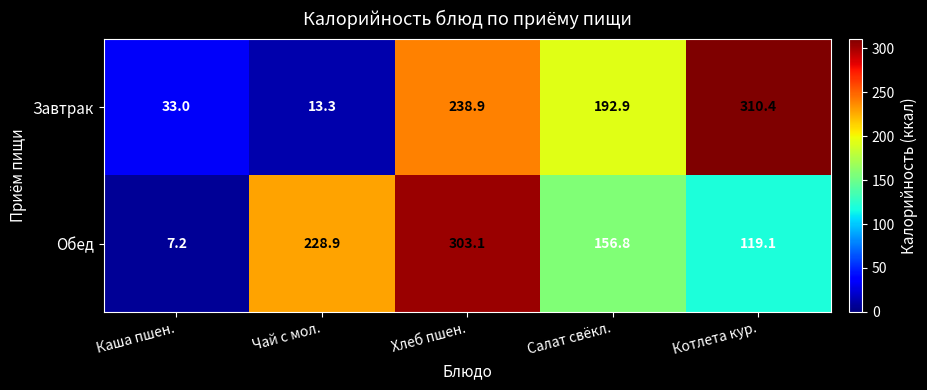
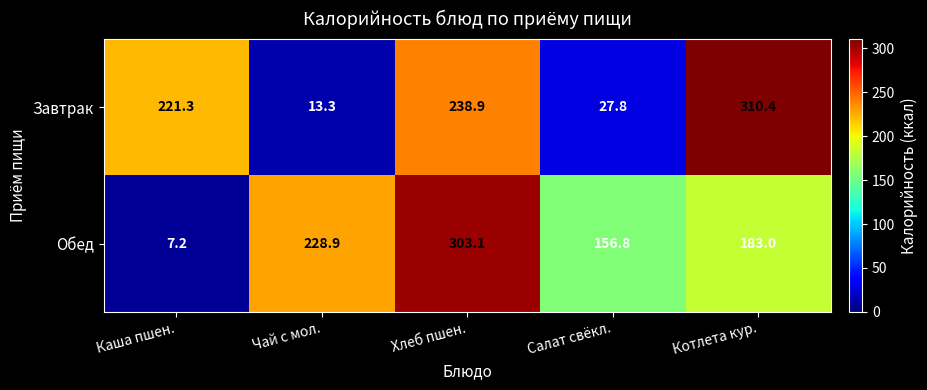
  {
    "Завтрак": {
-     "Каша пшен.": 33.0,
+     "Каша пшен.": 221.3,
      "Чай с мол.": 13.3,
      "Хлеб пшен.": 238.9,
-     "Салат свёкл.": 192.9,
+     "Салат свёкл.": 27.8,
      "Котлета кур.": 310.4
    },
    "Обед": {
      "Каша пшен.": 7.2,
      "Чай с мол.": 228.9,
      "Хлеб пшен.": 303.1,
      "Салат свёкл.": 156.8,
-     "Котлета кур.": 119.1
+     "Котлета кур.": 183.0
    }
  }
